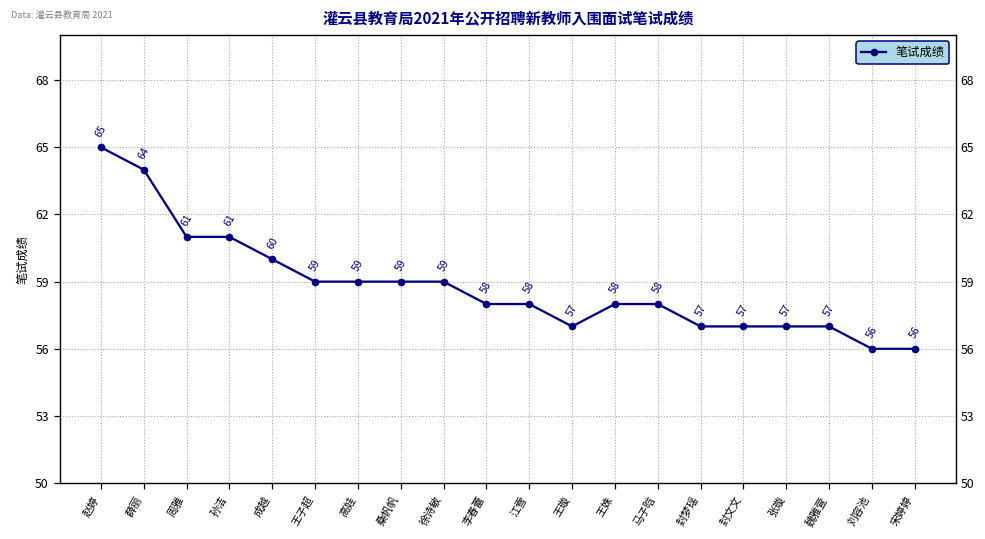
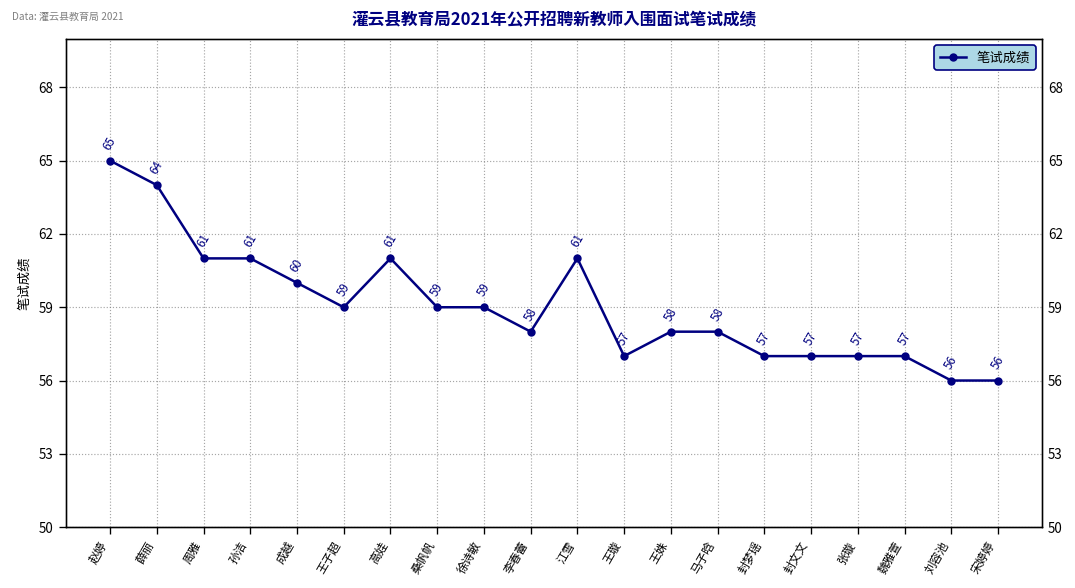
  {
    "赵婷": 65,
    "薛丽": 64,
    "周雅": 61,
    "孙洁": 61,
    "成越": 60,
    "王子超": 59,
-   "高娃": 59,
+   "高娃": 61,
    "桑帆帆": 59,
    "徐诗敏": 59,
    "李春蕾": 58,
-   "江雪": 58,
+   "江雪": 61,
    "王璇": 57,
    "王姝": 58,
    "马子晗": 58,
    "封梦瑶": 57,
    "封文文": 57,
    "张璇": 57,
    "魏雅萱": 57,
    "刘容池": 56,
    "宋婷婷": 56
  }
